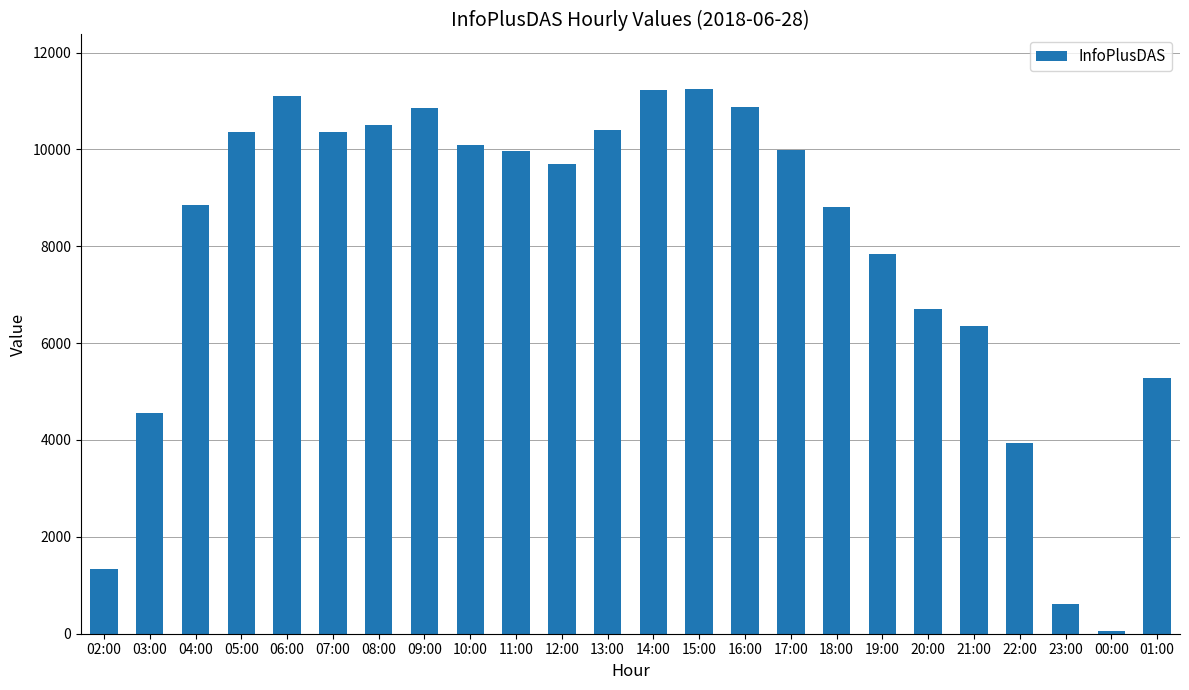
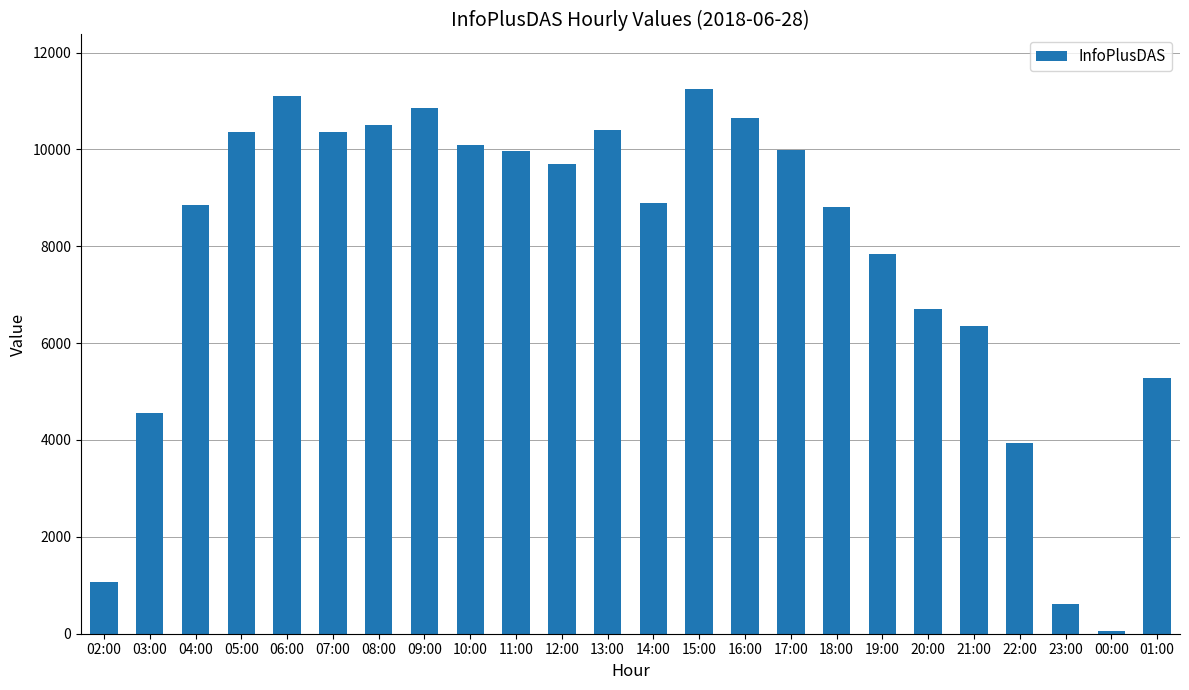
  {
-   "02:00": 1300,
+   "02:00": 1100,
    "03:00": 4600,
    "04:00": 8900,
    "05:00": 10400,
    "06:00": 11100,
    "07:00": 10400,
    "08:00": 10500,
    "09:00": 10900,
    "10:00": 10100,
    "11:00": 10000,
    "12:00": 9700,
    "13:00": 10400,
-   "14:00": 11200,
+   "14:00": 8900,
    "15:00": 11200,
-   "16:00": 10900,
+   "16:00": 10600,
    "17:00": 10000,
    "18:00": 8800,
    "19:00": 7800,
    "20:00": 6700,
    "21:00": 6400,
    "22:00": 3900,
    "23:00": 600,
    "00:00": 100,
    "01:00": 5300
  }
